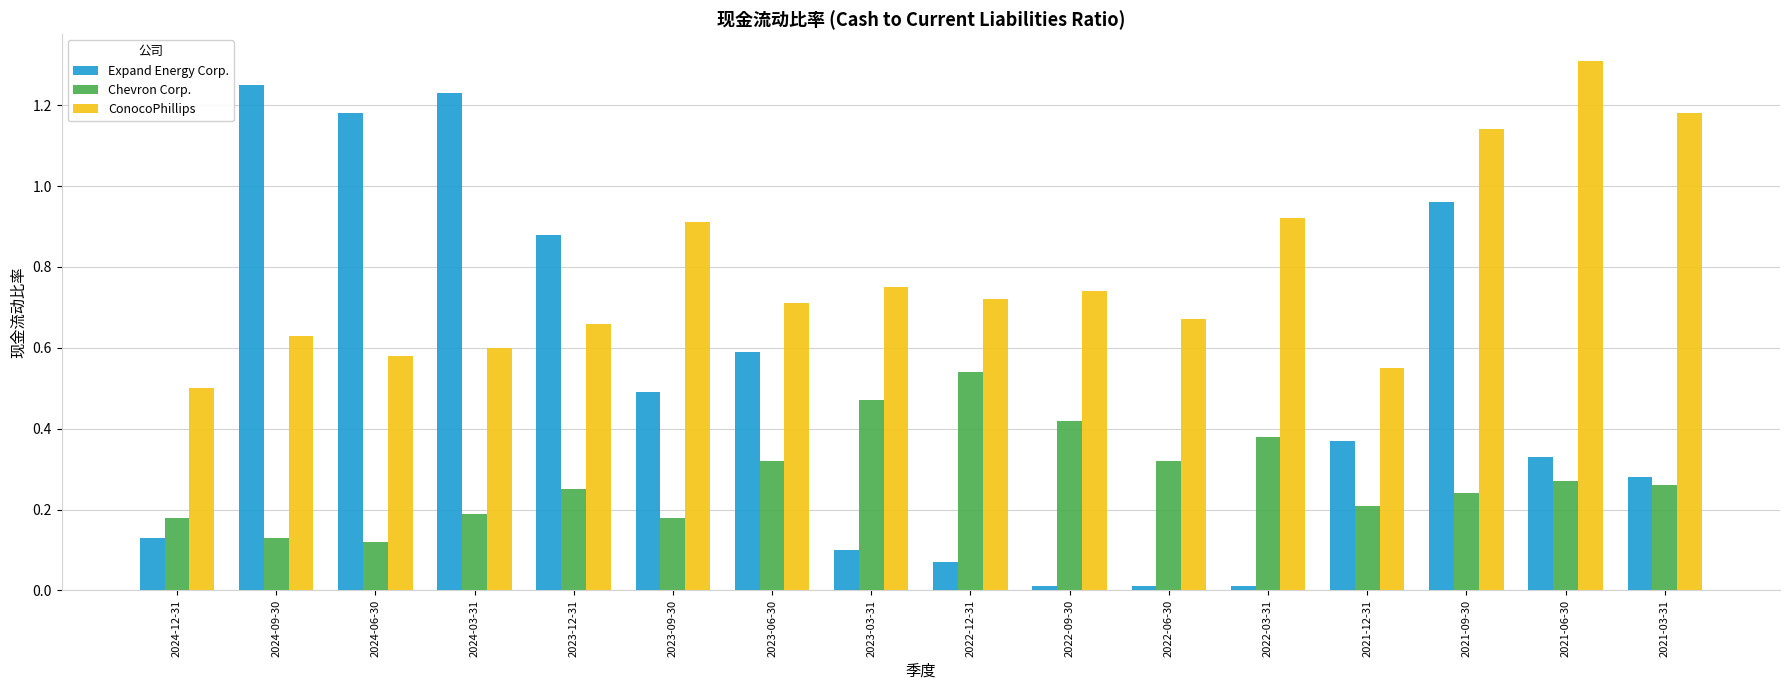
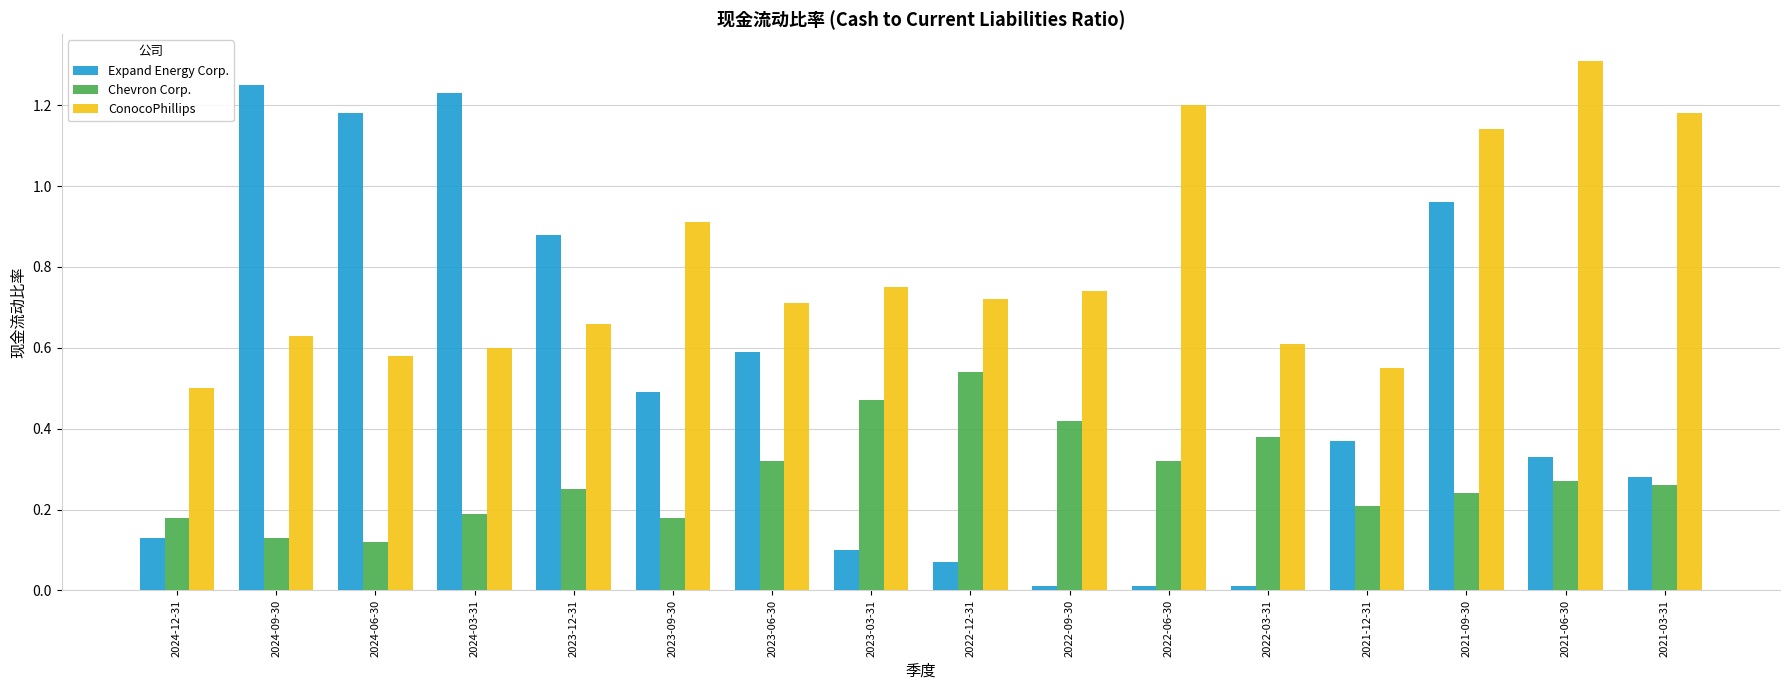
  {
    "Expand Energy Corp.": {
      "2024-12-31": 0.13,
      "2024-09-30": 1.25,
      "2024-06-30": 1.18,
      "2024-03-31": 1.23,
      "2023-12-31": 0.88,
      "2023-09-30": 0.49,
      "2023-06-30": 0.59,
      "2023-03-31": 0.10,
      "2022-12-31": 0.07,
      "2022-09-30": 0.01,
      "2022-06-30": 0.01,
      "2022-03-31": 0.01,
      "2021-12-31": 0.37,
      "2021-09-30": 0.96,
      "2021-06-30": 0.33,
      "2021-03-31": 0.28
    },
    "Chevron Corp.": {
      "2024-12-31": 0.18,
      "2024-09-30": 0.13,
      "2024-06-30": 0.12,
      "2024-03-31": 0.19,
      "2023-12-31": 0.25,
      "2023-09-30": 0.18,
      "2023-06-30": 0.32,
      "2023-03-31": 0.47,
      "2022-12-31": 0.54,
      "2022-09-30": 0.42,
      "2022-06-30": 0.32,
      "2022-03-31": 0.38,
      "2021-12-31": 0.21,
      "2021-09-30": 0.24,
      "2021-06-30": 0.27,
      "2021-03-31": 0.26
    },
    "ConocoPhillips": {
      "2024-12-31": 0.50,
      "2024-09-30": 0.63,
      "2024-06-30": 0.58,
      "2024-03-31": 0.60,
      "2023-12-31": 0.66,
      "2023-09-30": 0.91,
      "2023-06-30": 0.71,
      "2023-03-31": 0.75,
      "2022-12-31": 0.72,
      "2022-09-30": 0.74,
-     "2022-06-30": 0.67,
-     "2022-03-31": 0.92,
+     "2022-06-30": 1.20,
+     "2022-03-31": 0.61,
      "2021-12-31": 0.55,
      "2021-09-30": 1.14,
      "2021-06-30": 1.31,
      "2021-03-31": 1.18
    }
  }
